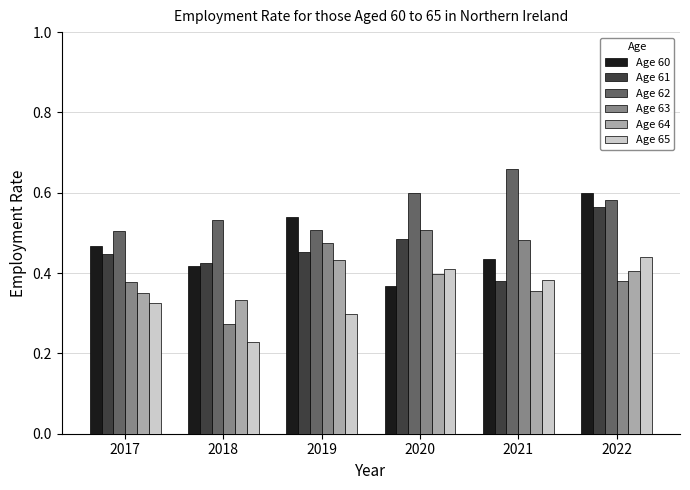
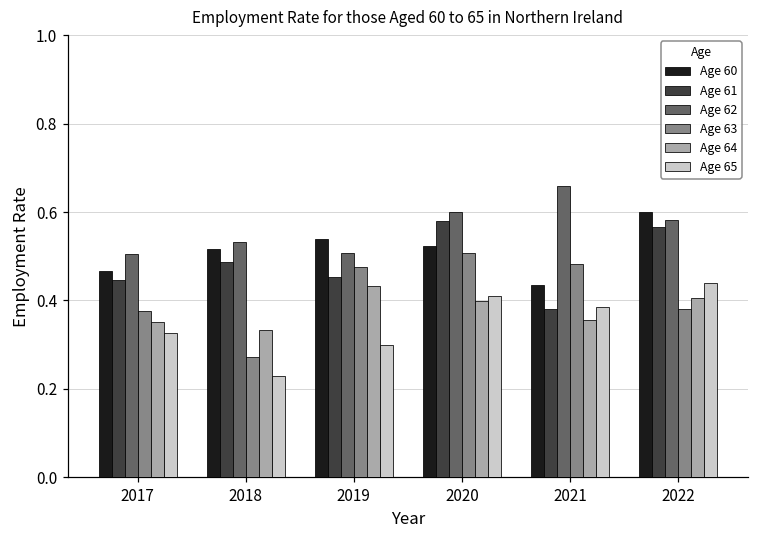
  {
    "Age 60": {
      "2017": 0.47,
-     "2018": 0.42,
+     "2018": 0.52,
      "2019": 0.54,
-     "2020": 0.37,
+     "2020": 0.52,
      "2021": 0.43,
      "2022": 0.60
    },
    "Age 61": {
      "2017": 0.45,
-     "2018": 0.43,
+     "2018": 0.49,
      "2019": 0.45,
-     "2020": 0.49,
+     "2020": 0.58,
      "2021": 0.38,
      "2022": 0.57
    }
  }
